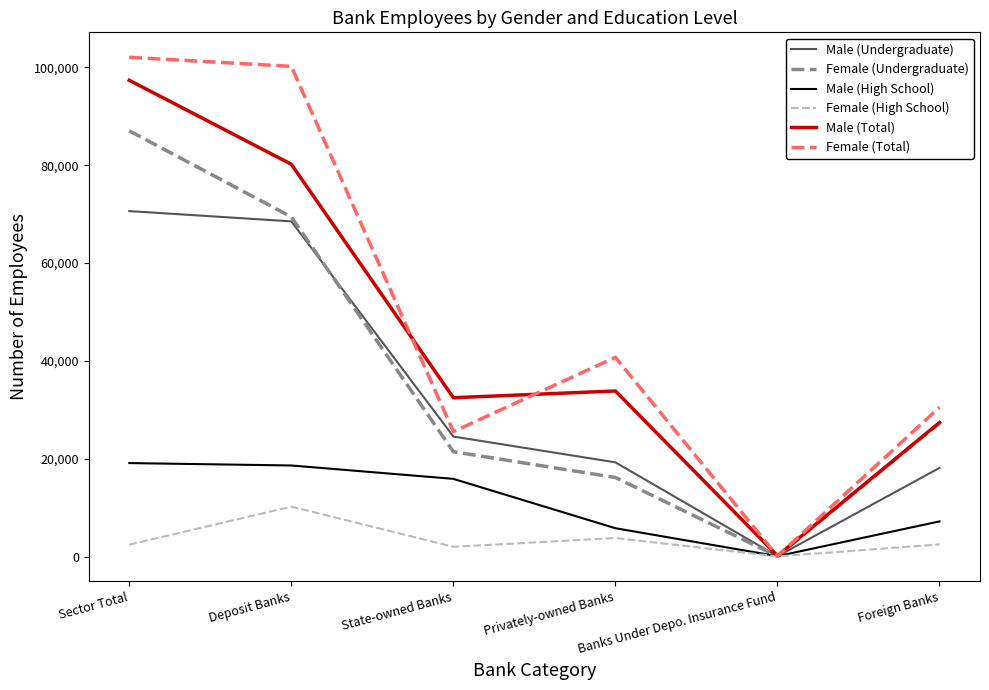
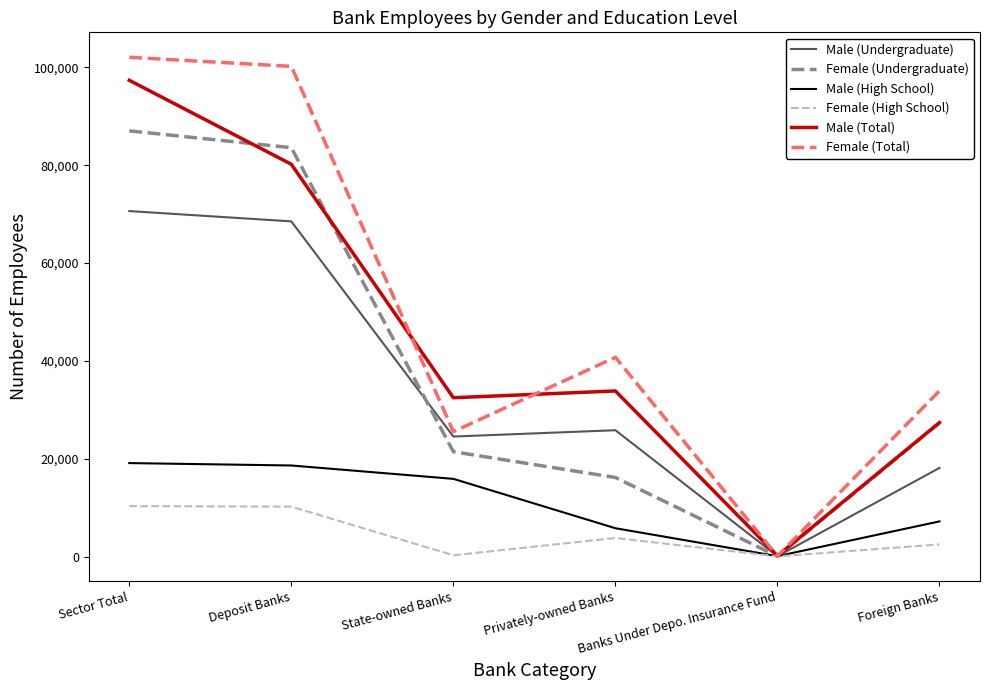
  {
    "Male (Undergraduate)": {
      "Sector Total": "71,000",
      "Deposit Banks": "69,000",
      "State-owned Banks": "25,000",
-     "Privately-owned Banks": "19,000",
+     "Privately-owned Banks": "26,000",
      "Foreign Banks": "18,000"
    },
    "Female (Undergraduate)": {
      "Sector Total": "87,000",
-     "Deposit Banks": "69,000",
+     "Deposit Banks": "84,000",
      "State-owned Banks": "21,000",
      "Privately-owned Banks": "16,000"
    },
    "Male (High School)": {
      "Sector Total": "19,000",
      "Deposit Banks": "19,000",
      "State-owned Banks": "16,000",
      "Privately-owned Banks": "6,000",
      "Foreign Banks": "7,000"
    },
    "Female (High School)": {
-     "Sector Total": "2,000",
+     "Sector Total": "10,000",
      "Deposit Banks": "10,000",
-     "State-owned Banks": "2,000",
+     "State-owned Banks": "0",
      "Privately-owned Banks": "4,000",
      "Foreign Banks": "2,000"
    },
    "Male (Total)": {
      "Sector Total": "97,000",
      "Deposit Banks": "80,000",
      "State-owned Banks": "32,000",
      "Privately-owned Banks": "34,000"
    },
    "Female (Total)": {
      "Sector Total": "102,000",
      "Deposit Banks": "100,000",
      "State-owned Banks": "26,000",
      "Privately-owned Banks": "41,000",
-     "Foreign Banks": "30,000"
+     "Foreign Banks": "34,000"
    }
  }
